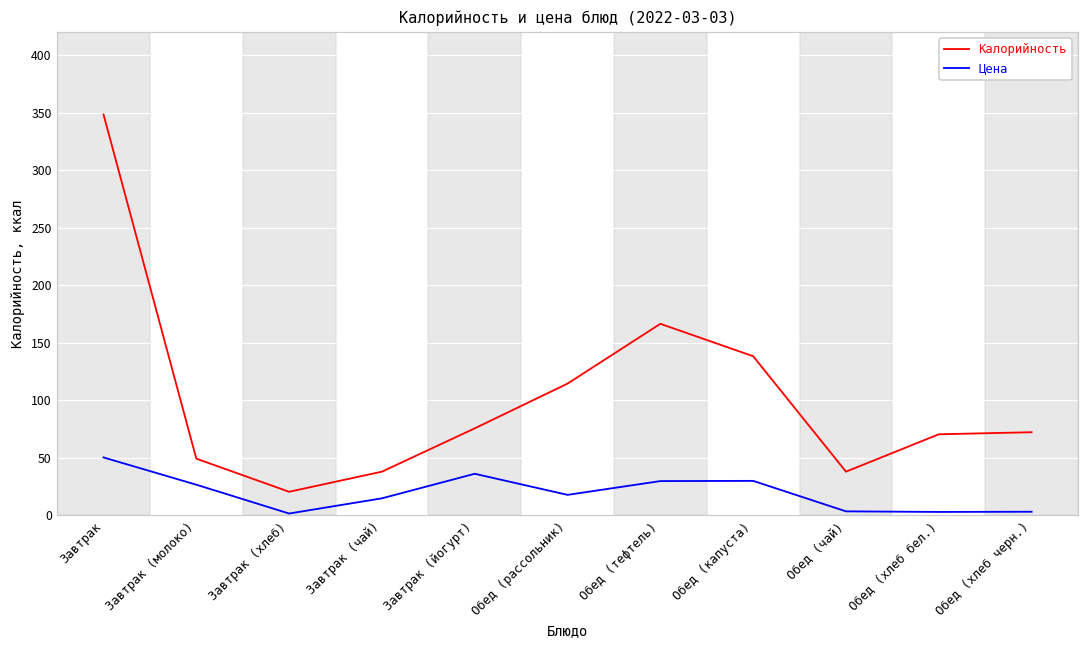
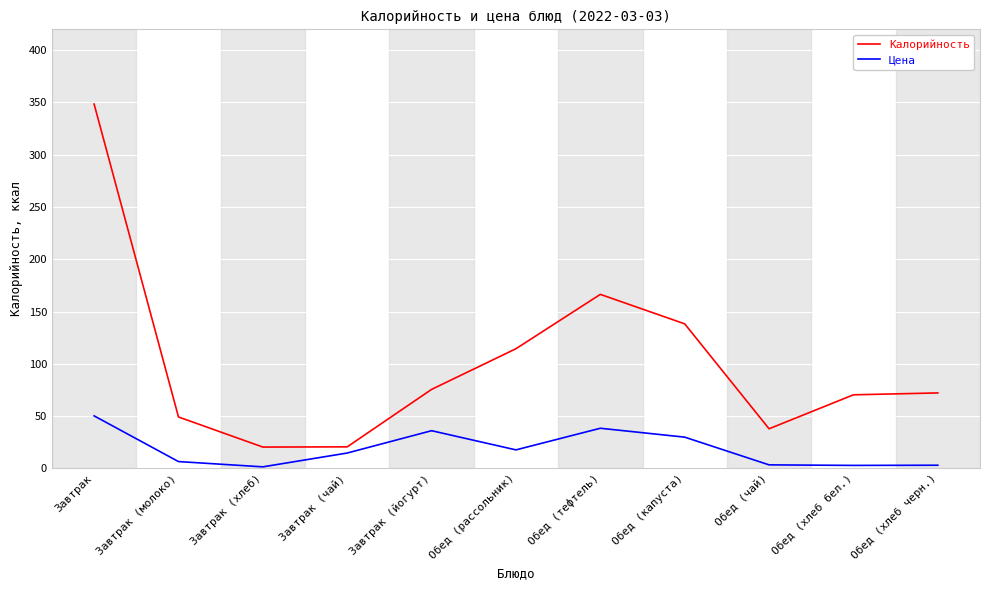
  {
    "Калорийность": {
      "Завтрак": 349,
      "Завтрак (молоко)": 49,
      "Завтрак (хлеб)": 20,
-     "Завтрак (чай)": 38,
+     "Завтрак (чай)": 21,
      "Завтрак (йогурт)": 75,
      "Обед (рассольник)": 114,
      "Обед (тефтель)": 166,
      "Обед (капуста)": 138,
      "Обед (чай)": 38,
      "Обед (хлеб бел.)": 70,
      "Обед (хлеб черн.)": 72
    },
    "Цена": {
      "Завтрак": 50,
-     "Завтрак (молоко)": 26,
+     "Завтрак (молоко)": 6,
      "Завтрак (хлеб)": 1,
      "Завтрак (чай)": 15,
      "Завтрак (йогурт)": 36,
      "Обед (рассольник)": 18,
-     "Обед (тефтель)": 30,
+     "Обед (тефтель)": 38,
      "Обед (капуста)": 30,
      "Обед (чай)": 3,
      "Обед (хлеб бел.)": 3,
      "Обед (хлеб черн.)": 3
    }
  }
